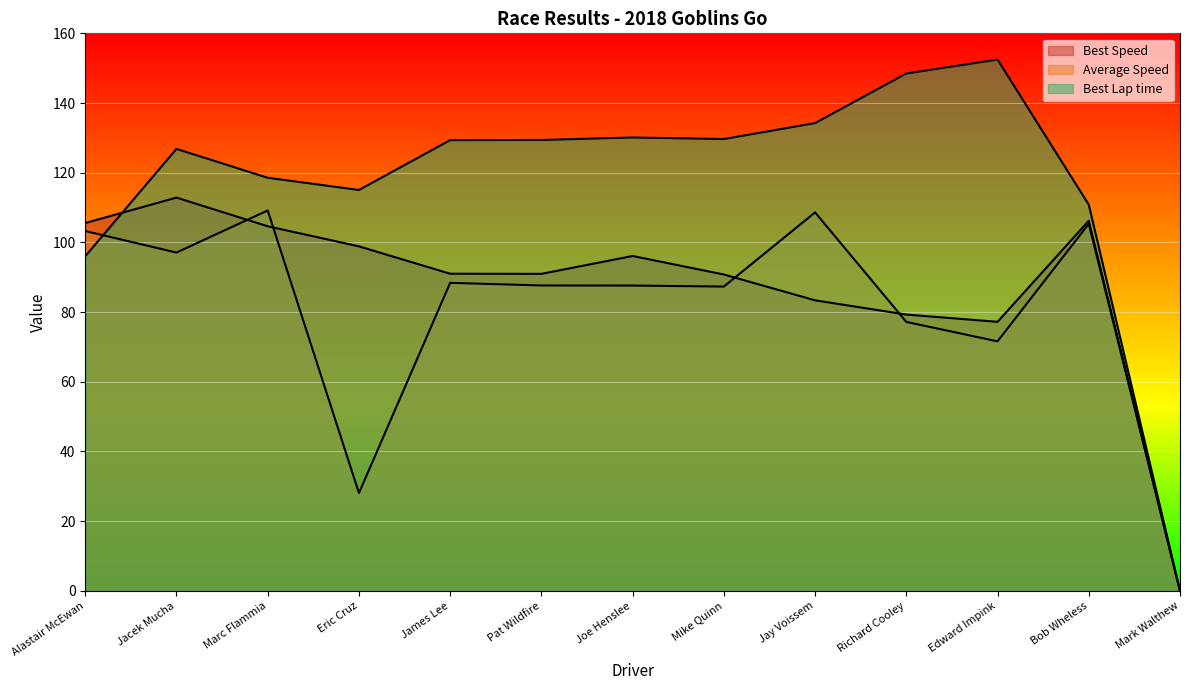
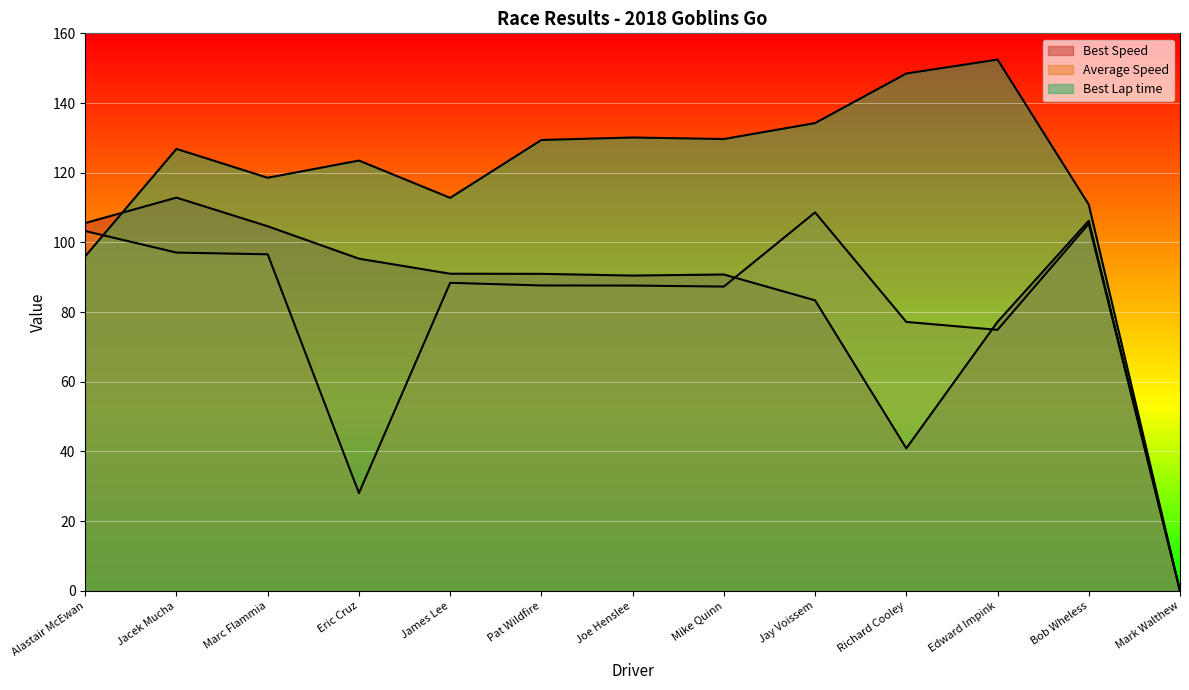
  {
    "Best Speed": {
      "Alastair McEwan": 106,
      "Jacek Mucha": 113,
      "Marc Flammia": 105,
-     "Eric Cruz": 99,
+     "Eric Cruz": 95,
      "James Lee": 91,
      "Pat Wildfire": 91,
-     "Joe Henslee": 96,
+     "Joe Henslee": 90,
      "Mike Quinn": 91,
      "Jay Voissem": 83,
-     "Richard Cooley": 79,
+     "Richard Cooley": 41,
      "Edward Impink": 77,
      "Bob Wheless": 106
    },
    "Average Speed": {
      "Alastair McEwan": 103,
      "Jacek Mucha": 97,
-     "Marc Flammia": 109,
+     "Marc Flammia": 97,
      "Eric Cruz": 28,
      "James Lee": 88,
      "Pat Wildfire": 88,
      "Joe Henslee": 88,
      "Mike Quinn": 87,
      "Jay Voissem": 109,
      "Richard Cooley": 77,
-     "Edward Impink": 72,
+     "Edward Impink": 75,
      "Bob Wheless": 105
    },
    "Best Lap time": {
      "Alastair McEwan": 96,
      "Jacek Mucha": 127,
      "Marc Flammia": 119,
-     "Eric Cruz": 115,
-     "James Lee": 129,
+     "Eric Cruz": 123,
+     "James Lee": 113,
      "Pat Wildfire": 129,
      "Joe Henslee": 130,
      "Mike Quinn": 130,
      "Jay Voissem": 134,
      "Richard Cooley": 148,
      "Edward Impink": 152,
      "Bob Wheless": 111
    }
  }
